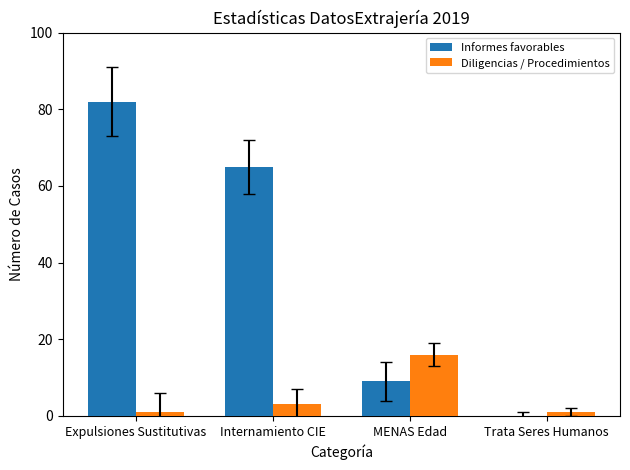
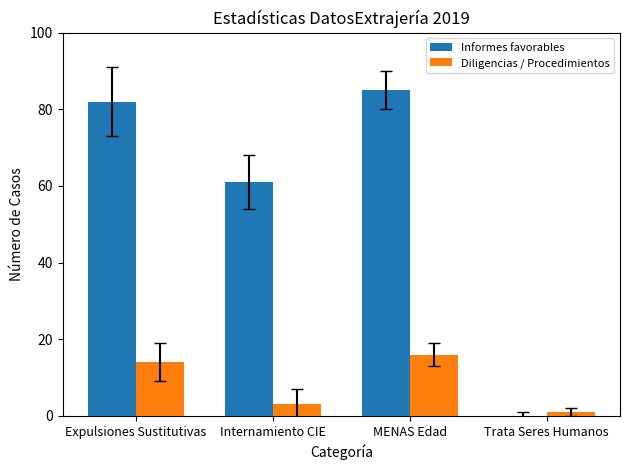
  {
    "Informes favorables": {
      "Expulsiones Sustitutivas": 82,
-     "Internamiento CIE": 65,
-     "MENAS Edad": 9,
+     "Internamiento CIE": 61,
+     "MENAS Edad": 85,
      "Trata Seres Humanos": 0
    },
    "Diligencias / Procedimientos": {
-     "Expulsiones Sustitutivas": 1,
+     "Expulsiones Sustitutivas": 14,
      "Internamiento CIE": 3,
      "MENAS Edad": 16,
      "Trata Seres Humanos": 1
    }
  }
